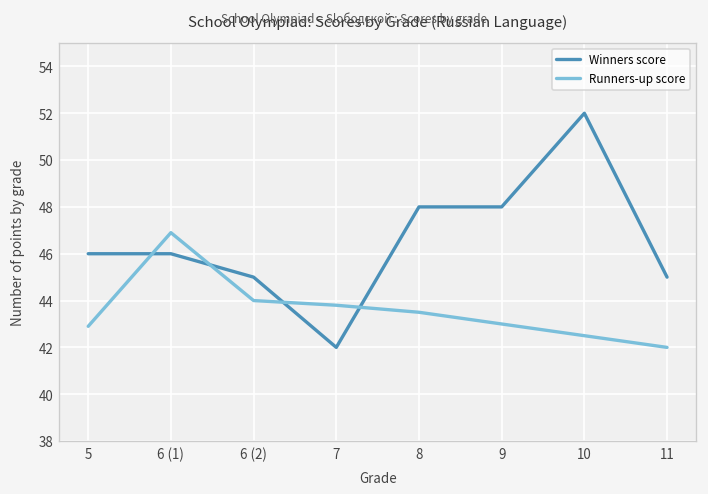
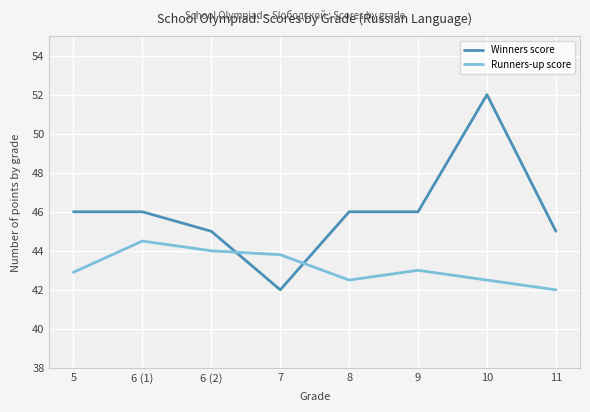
  {
    "Winners score": {
      "5": 46,
      "6 (1)": 46,
      "6 (2)": 45,
      "7": 42,
-     "8": 48,
-     "9": 48,
+     "8": 46,
+     "9": 46,
      "10": 52,
      "11": 45
    },
    "Runners-up score": {
      "5": 42.9,
-     "6 (1)": 46.9,
+     "6 (1)": 44.5,
      "6 (2)": 44.0,
      "7": 43.8,
-     "8": 43.5,
+     "8": 42.5,
      "9": 43.0,
      "10": 42.5,
      "11": 42.0
    }
  }
